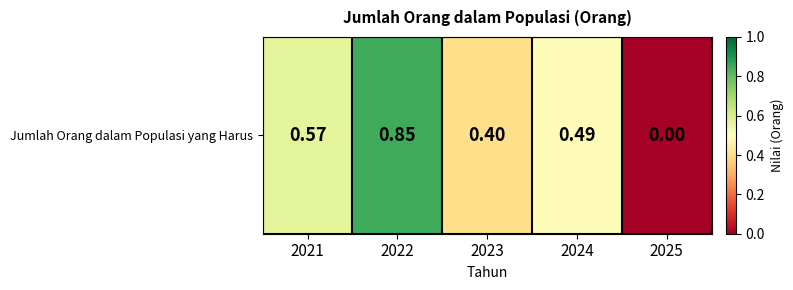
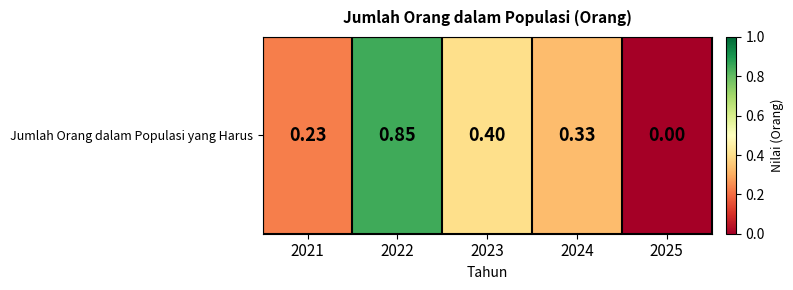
  {
    "Jumlah Orang dalam Populasi yang Harus": {
-     "2021": 0.57,
+     "2021": 0.23,
      "2022": 0.85,
      "2023": 0.40,
-     "2024": 0.49,
+     "2024": 0.33,
      "2025": 0.00
    }
  }
